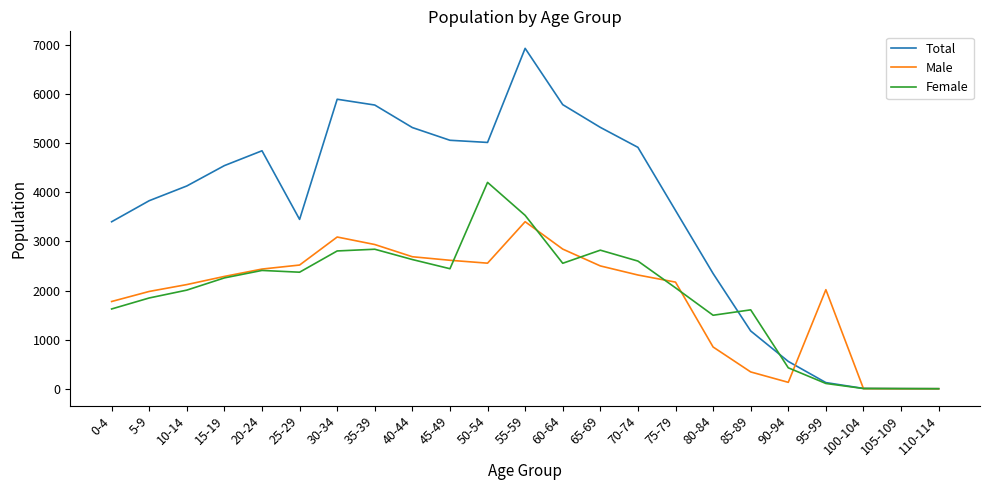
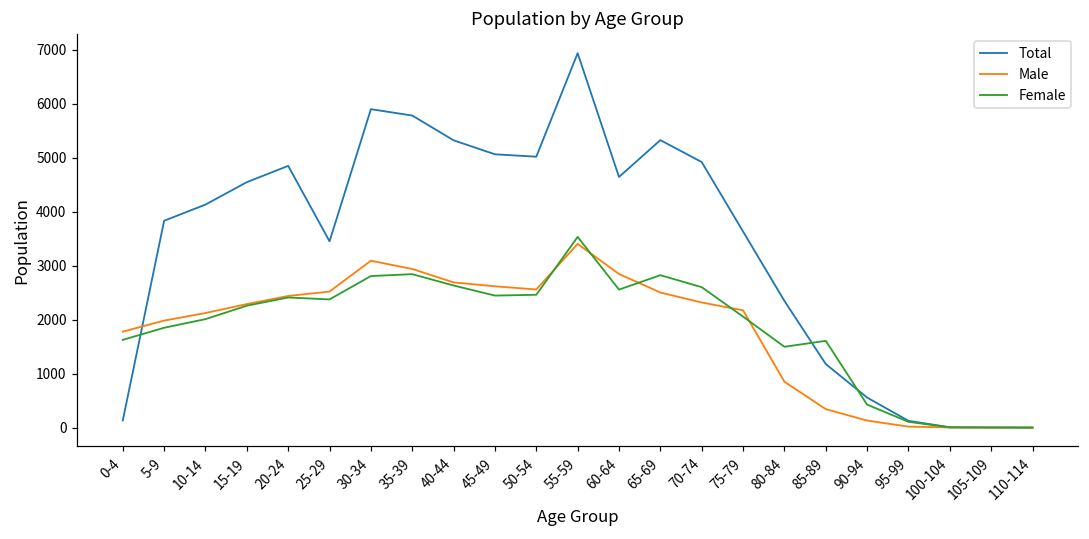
  {
    "Total": {
-     "0-4": 3400,
+     "0-4": 100,
      "5-9": 3800,
      "10-14": 4100,
      "15-19": 4500,
      "20-24": 4800,
      "25-29": 3500,
      "30-34": 5900,
      "35-39": 5800,
      "40-44": 5300,
      "45-49": 5100,
      "50-54": 5000,
      "55-59": 6900,
-     "60-64": 5800,
+     "60-64": 4600,
      "65-69": 5300,
      "70-74": 4900,
      "75-79": 3600,
      "80-84": 2300,
      "85-89": 1200,
      "90-94": 600
    },
    "Male": {
      "0-4": 1800,
      "5-9": 2000,
      "10-14": 2100,
      "25-29": 2500,
      "30-34": 3100,
      "35-39": 2900,
      "40-44": 2700,
      "45-49": 2600,
      "50-54": 2600,
      "55-59": 3400,
      "60-64": 2800,
      "65-69": 2500,
      "70-74": 2300,
      "75-79": 2200,
      "80-84": 900,
      "85-89": 300,
      "90-94": 100,
-     "95-99": 2000
+     "95-99": 0
    },
    "Female": {
      "0-4": 1600,
      "5-9": 1800,
      "10-14": 2000,
      "25-29": 2400,
      "30-34": 2800,
      "35-39": 2800,
      "40-44": 2600,
      "45-49": 2400,
-     "50-54": 4200,
+     "50-54": 2500,
      "55-59": 3500,
      "60-64": 2600,
      "65-69": 2800,
      "70-74": 2600,
      "75-79": 2100,
      "80-84": 1500,
      "85-89": 1600,
      "90-94": 400
    }
  }
